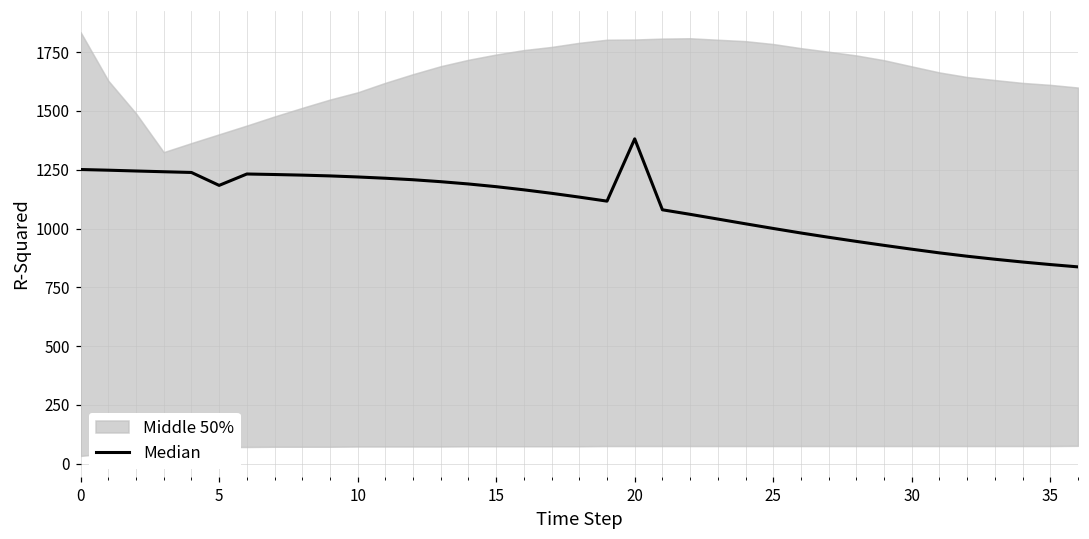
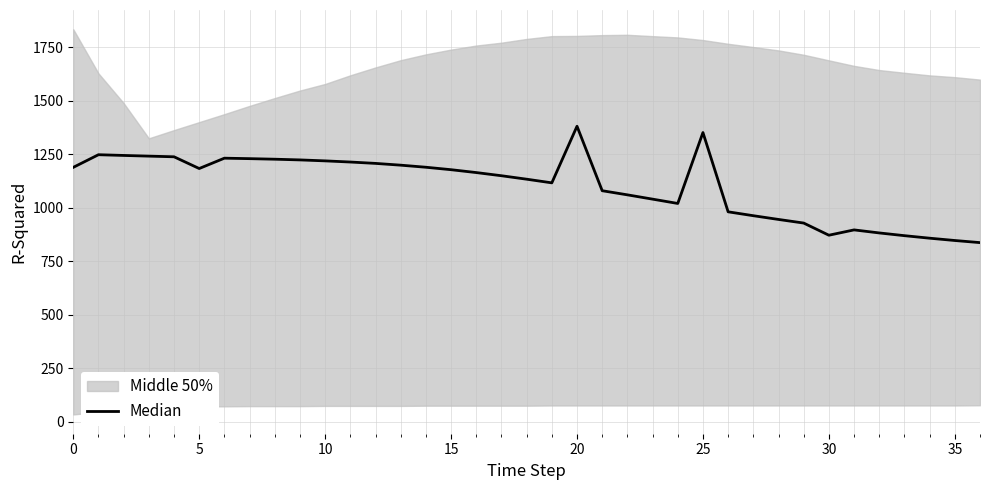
  {
    "Median": {
-     "0": 1250,
+     "0": 1190,
      "5": 1180,
      "10": 1220,
      "15": 1180,
      "20": 1380,
-     "25": 1000,
-     "30": 910,
+     "25": 1350,
+     "30": 870,
      "35": 850
    }
  }
